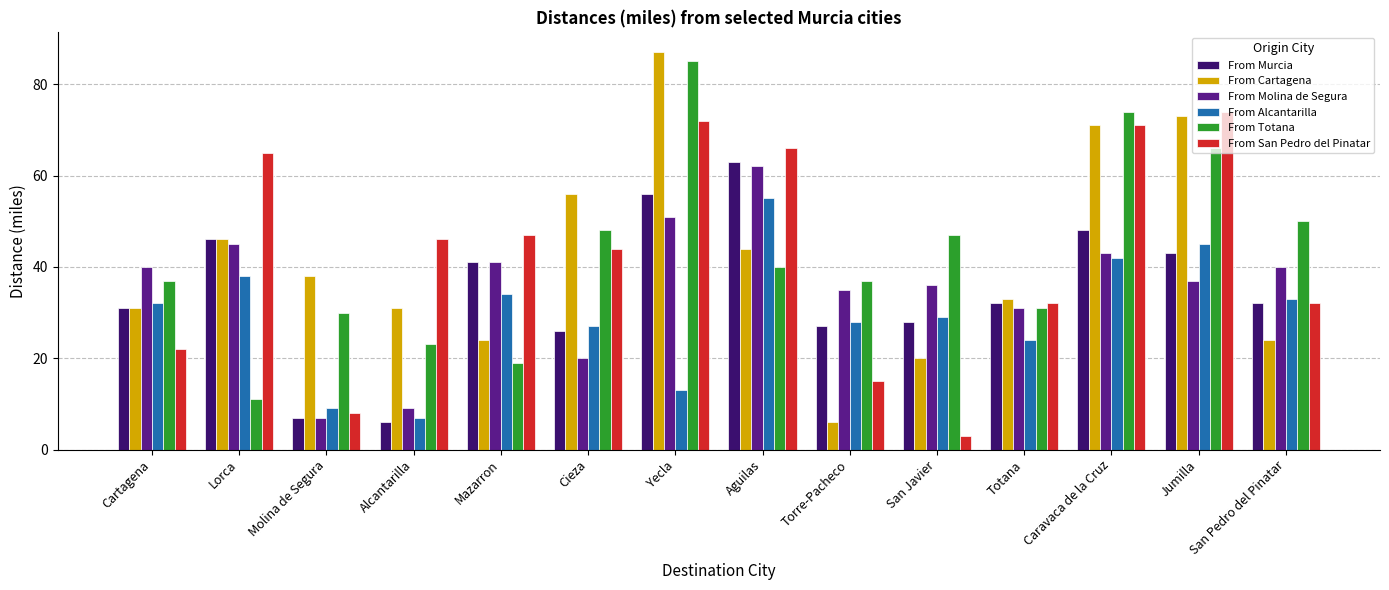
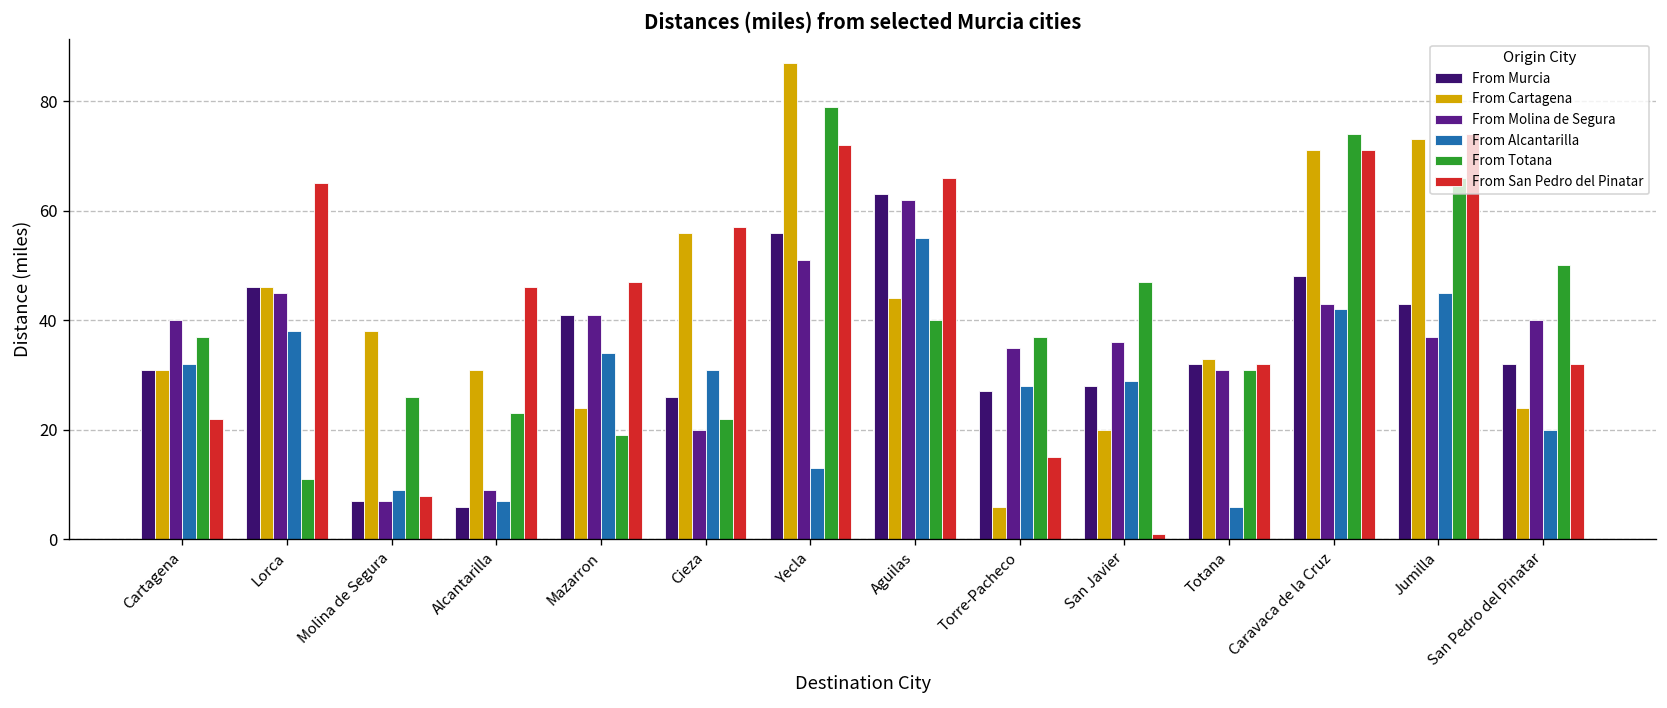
  {
    "From Cartagena": {
      "Cartagena": 31,
      "Lorca": 46,
      "Molina de Segura": 38,
      "Alcantarilla": 31,
      "Mazarron": 24,
      "Cieza": 56,
      "Yecla": 87,
      "Aguilas": 44,
      "Torre-Pacheco": 6,
      "San Javier": 20,
      "Totana": 33,
      "Caravaca de la Cruz": 71,
      "Jumilla": 73,
      "San Pedro del Pinatar": 24
    },
    "From Alcantarilla": {
      "Cartagena": 32,
      "Lorca": 38,
      "Molina de Segura": 9,
      "Alcantarilla": 7,
      "Mazarron": 34,
-     "Cieza": 27,
+     "Cieza": 31,
      "Yecla": 13,
      "Aguilas": 55,
      "Torre-Pacheco": 28,
      "San Javier": 29,
-     "Totana": 24,
+     "Totana": 6,
      "Caravaca de la Cruz": 42,
      "Jumilla": 45,
-     "San Pedro del Pinatar": 33
+     "San Pedro del Pinatar": 20
    },
    "From Totana": {
      "Cartagena": 37,
      "Lorca": 11,
-     "Molina de Segura": 30,
+     "Molina de Segura": 26,
      "Alcantarilla": 23,
      "Mazarron": 19,
-     "Cieza": 48,
-     "Yecla": 85,
+     "Cieza": 22,
+     "Yecla": 79,
      "Aguilas": 40,
      "Torre-Pacheco": 37,
      "San Javier": 47,
      "Totana": 31,
      "Caravaca de la Cruz": 74,
      "San Pedro del Pinatar": 50
    },
    "From San Pedro del Pinatar": {
      "Cartagena": 22,
      "Lorca": 65,
      "Molina de Segura": 8,
      "Alcantarilla": 46,
      "Mazarron": 47,
-     "Cieza": 44,
+     "Cieza": 57,
      "Yecla": 72,
      "Aguilas": 66,
      "Torre-Pacheco": 15,
-     "San Javier": 3,
+     "San Javier": 1,
      "Totana": 32,
      "Caravaca de la Cruz": 71,
      "San Pedro del Pinatar": 32
    }
  }
